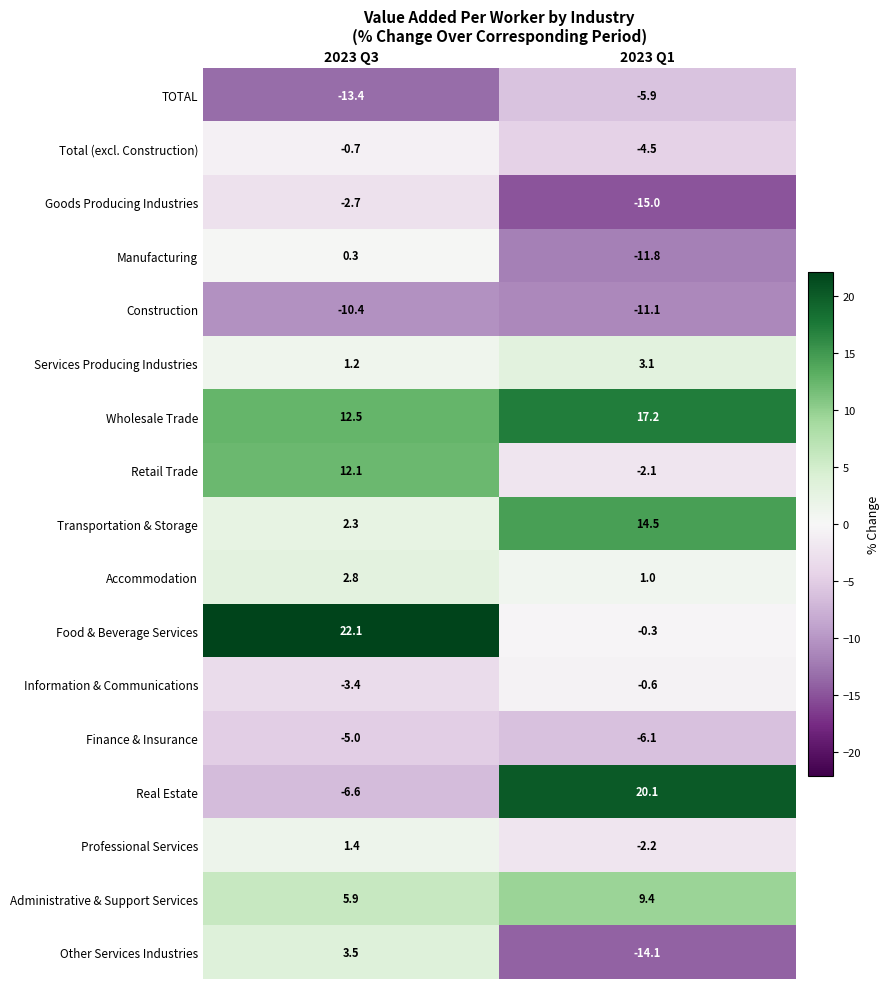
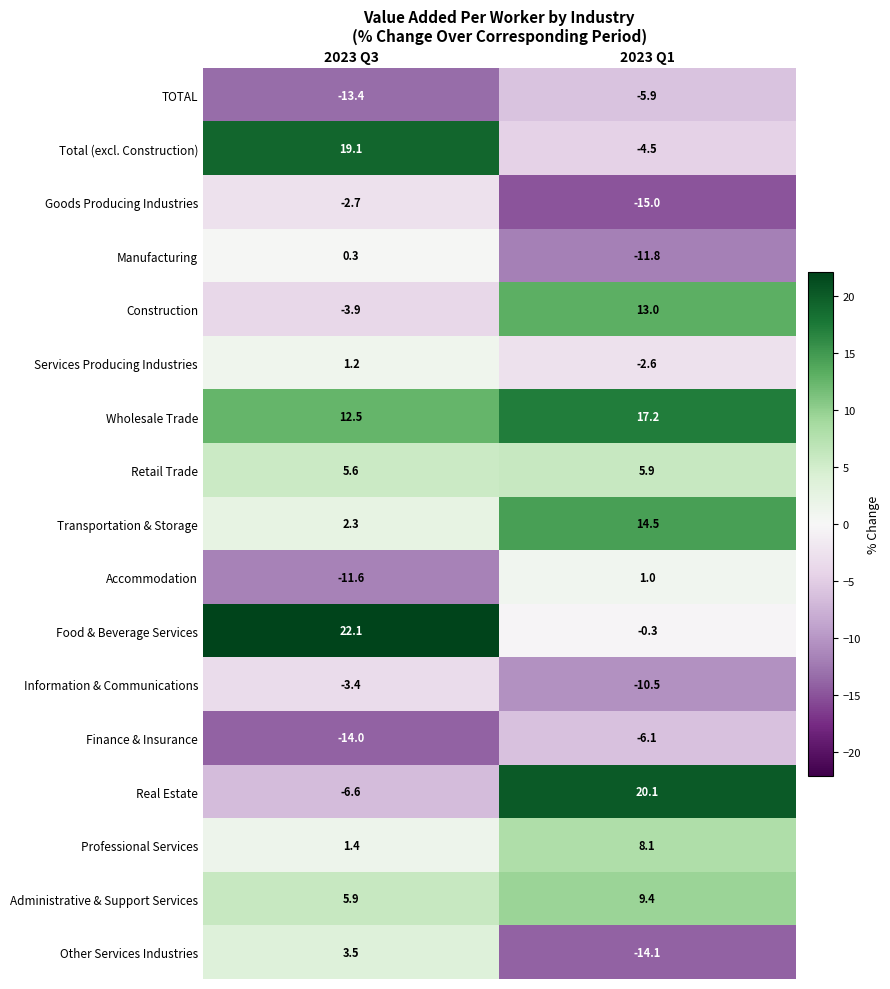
  {
    "TOTAL": {
      "2023 Q3": -13.4,
      "2023 Q1": -5.9
    },
    "Total (excl. Construction)": {
-     "2023 Q3": -0.7,
+     "2023 Q3": 19.1,
      "2023 Q1": -4.5
    },
    "Goods Producing Industries": {
      "2023 Q3": -2.7,
      "2023 Q1": -15.0
    },
    "Manufacturing": {
      "2023 Q3": 0.3,
      "2023 Q1": -11.8
    },
    "Construction": {
-     "2023 Q3": -10.4,
-     "2023 Q1": -11.1
+     "2023 Q3": -3.9,
+     "2023 Q1": 13.0
    },
    "Services Producing Industries": {
      "2023 Q3": 1.2,
-     "2023 Q1": 3.1
+     "2023 Q1": -2.6
    },
    "Wholesale Trade": {
      "2023 Q3": 12.5,
      "2023 Q1": 17.2
    },
    "Retail Trade": {
-     "2023 Q3": 12.1,
-     "2023 Q1": -2.1
+     "2023 Q3": 5.6,
+     "2023 Q1": 5.9
    },
    "Transportation & Storage": {
      "2023 Q3": 2.3,
      "2023 Q1": 14.5
    },
    "Accommodation": {
-     "2023 Q3": 2.8,
+     "2023 Q3": -11.6,
      "2023 Q1": 1.0
    },
    "Food & Beverage Services": {
      "2023 Q3": 22.1,
      "2023 Q1": -0.3
    },
    "Information & Communications": {
      "2023 Q3": -3.4,
-     "2023 Q1": -0.6
+     "2023 Q1": -10.5
    },
    "Finance & Insurance": {
-     "2023 Q3": -5.0,
+     "2023 Q3": -14.0,
      "2023 Q1": -6.1
    },
    "Real Estate": {
      "2023 Q3": -6.6,
      "2023 Q1": 20.1
    },
    "Professional Services": {
      "2023 Q3": 1.4,
-     "2023 Q1": -2.2
+     "2023 Q1": 8.1
    },
    "Administrative & Support Services": {
      "2023 Q3": 5.9,
      "2023 Q1": 9.4
    },
    "Other Services Industries": {
      "2023 Q3": 3.5,
      "2023 Q1": -14.1
    }
  }
